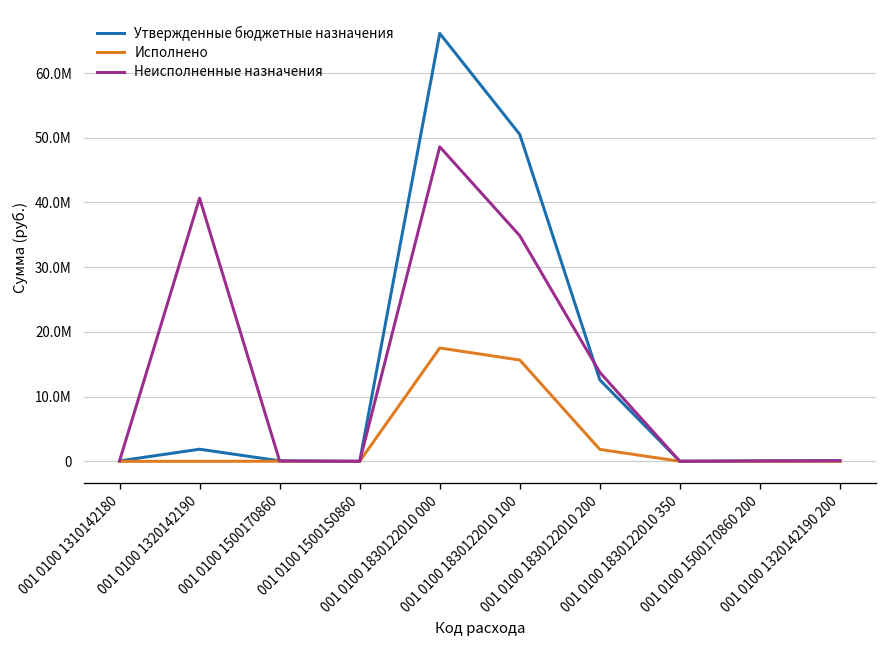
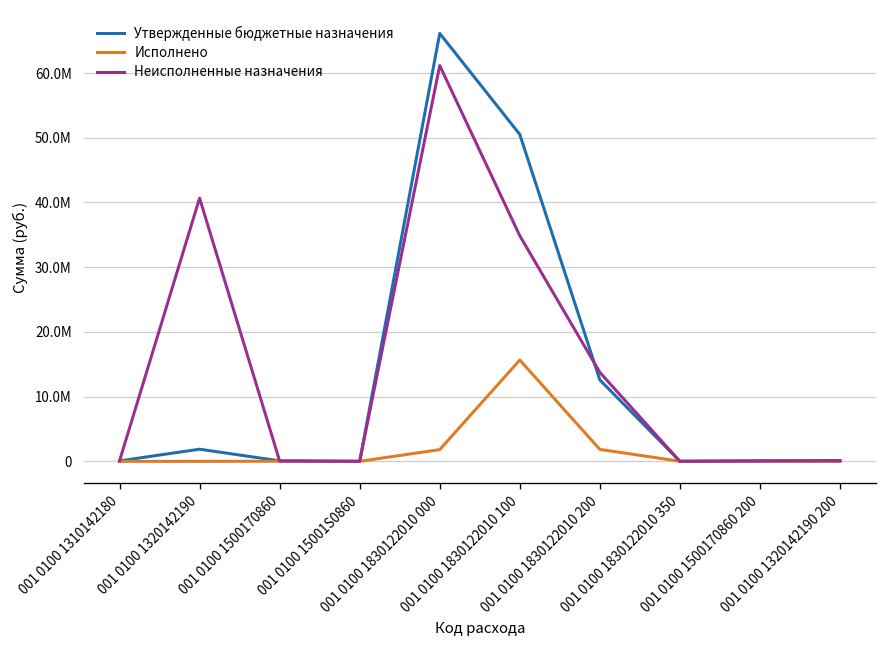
  {
    "Утвержденные бюджетные назначения": {
      "001 0100 1320142190": 2000000,
      "001 0100 1830122010 000": 66000000,
      "001 0100 1830122010 100": 51000000,
      "001 0100 1830122010 200": 13000000
    },
    "Исполнено": {
      "001 0100 1320142190": 0,
-     "001 0100 1830122010 000": 18000000,
+     "001 0100 1830122010 000": 2000000,
      "001 0100 1830122010 100": 16000000,
      "001 0100 1830122010 200": 2000000
    },
    "Неисполненные назначения": {
      "001 0100 1320142190": 41000000,
-     "001 0100 1830122010 000": 49000000,
+     "001 0100 1830122010 000": 61000000,
      "001 0100 1830122010 100": 35000000,
      "001 0100 1830122010 200": 14000000
    }
  }
